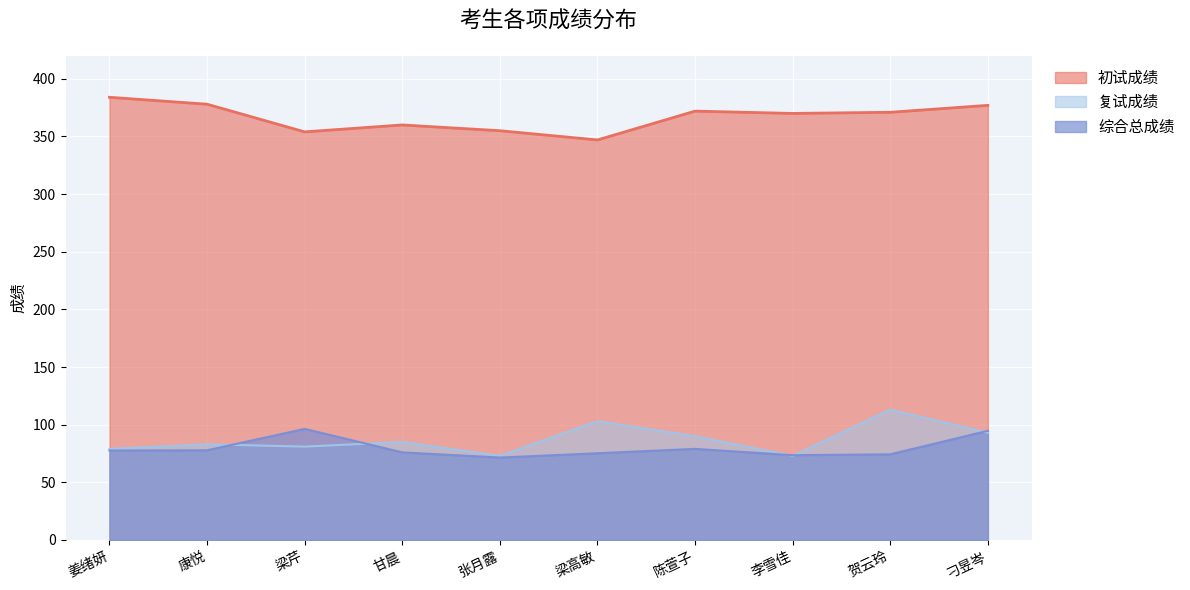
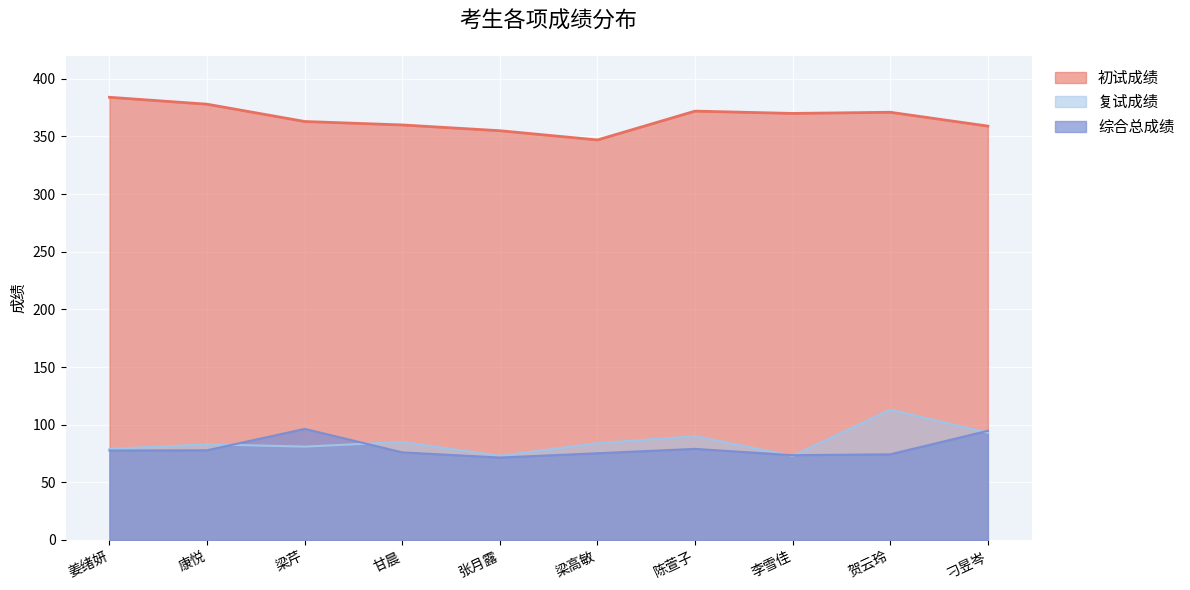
  {
    "初试成绩": {
      "姜绪妍": 384,
      "康悦": 378,
-     "梁芹": 354,
+     "梁芹": 363,
      "甘晨": 360,
      "张月露": 355,
      "梁高敏": 347,
      "陈萱子": 372,
      "李雪佳": 370,
      "贺云玲": 371,
-     "刁昱岑": 377
+     "刁昱岑": 359
    },
    "复试成绩": {
      "康悦": 83,
      "梁芹": 81,
      "甘晨": 85,
-     "梁高敏": 103,
+     "梁高敏": 84,
      "陈萱子": 90,
      "贺云玲": 113
    },
    "综合总成绩": {
      "康悦": 78,
      "梁芹": 96,
      "甘晨": 76,
      "梁高敏": 75,
      "陈萱子": 79,
      "贺云玲": 74
    }
  }
